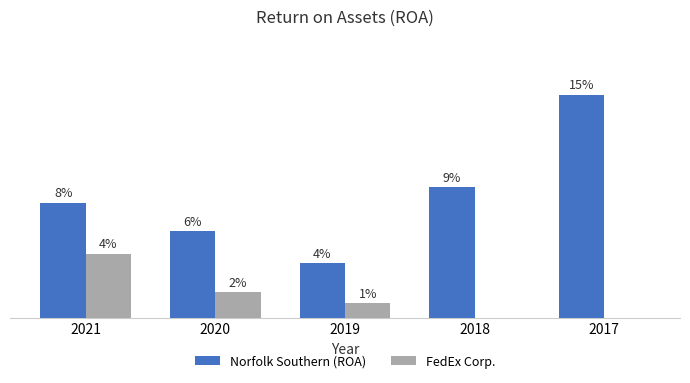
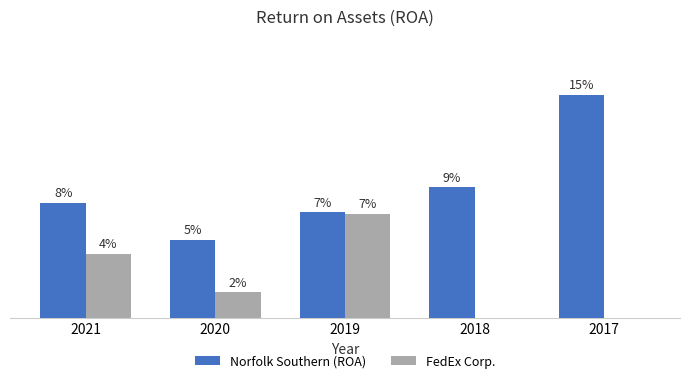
  {
    "Norfolk Southern (ROA)": {
      "2021": "8%",
-     "2020": "6%",
-     "2019": "4%",
+     "2020": "5%",
+     "2019": "7%",
      "2018": "9%",
      "2017": "15%"
    },
    "FedEx Corp.": {
      "2021": "4%",
      "2020": "2%",
-     "2019": "1%"
+     "2019": "7%"
    }
  }
